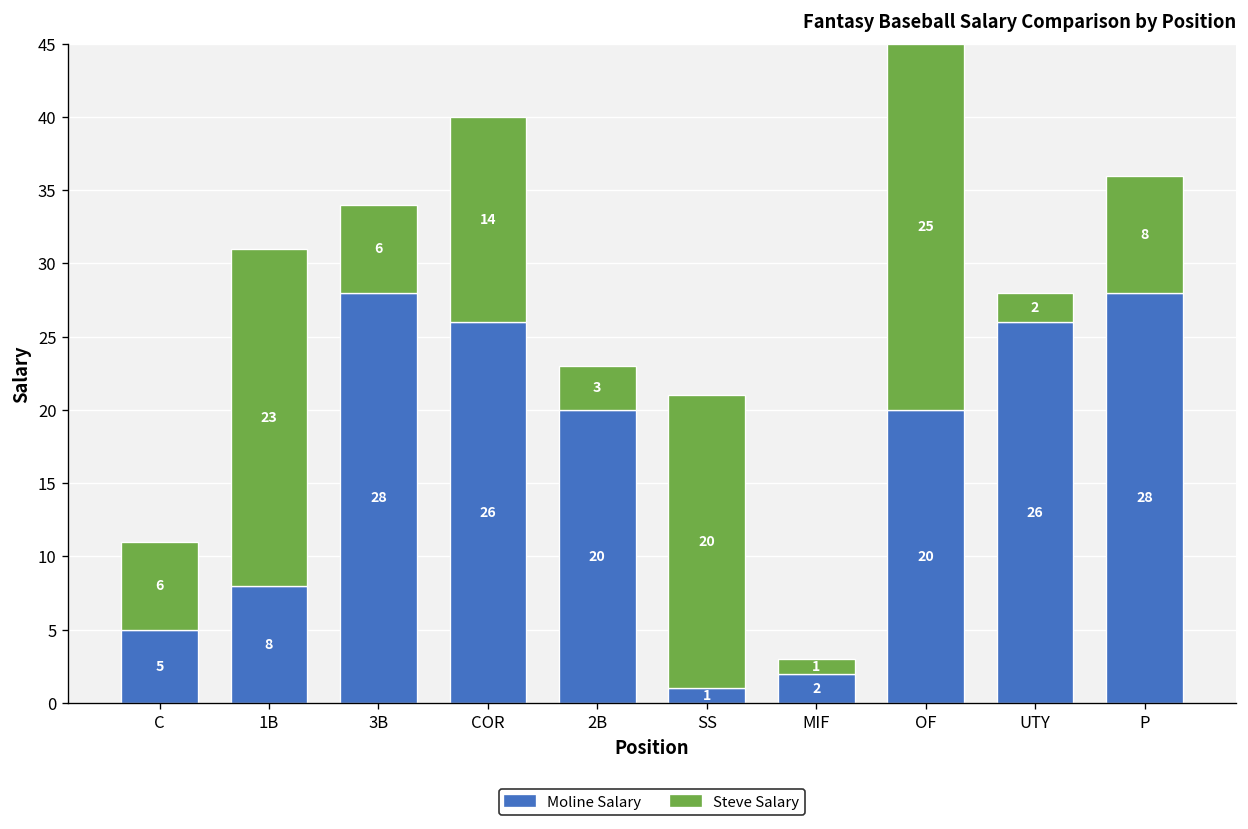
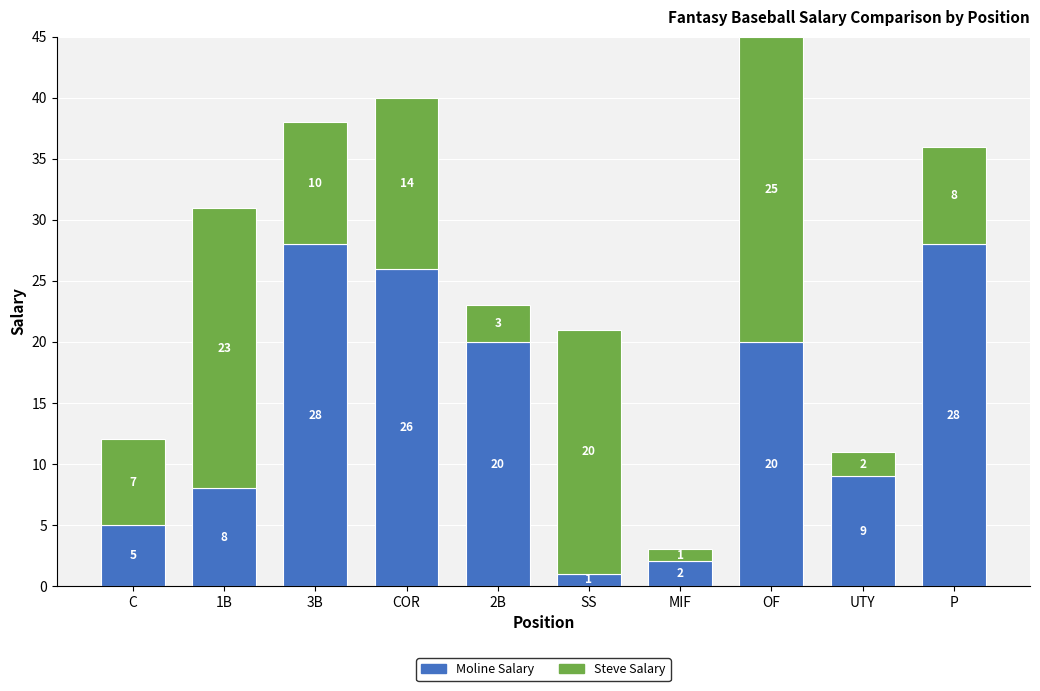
  {
    "Moline Salary": {
      "C": 5,
      "1B": 8,
      "3B": 28,
      "COR": 26,
      "2B": 20,
      "SS": 1,
      "MIF": 2,
      "OF": 20,
-     "UTY": 26,
+     "UTY": 9,
      "P": 28
    },
    "Steve Salary": {
-     "C": 6,
+     "C": 7,
      "1B": 23,
-     "3B": 6,
+     "3B": 10,
      "COR": 14,
      "2B": 3,
      "SS": 20,
      "MIF": 1,
      "OF": 25,
      "UTY": 2,
      "P": 8
    }
  }
